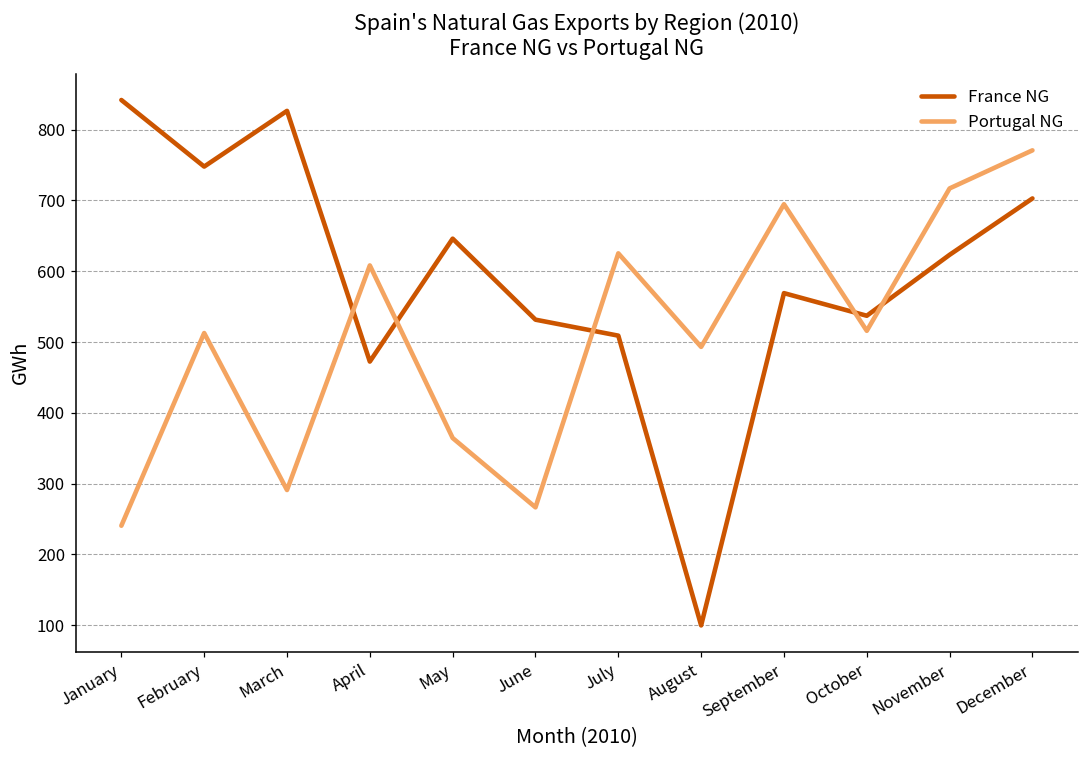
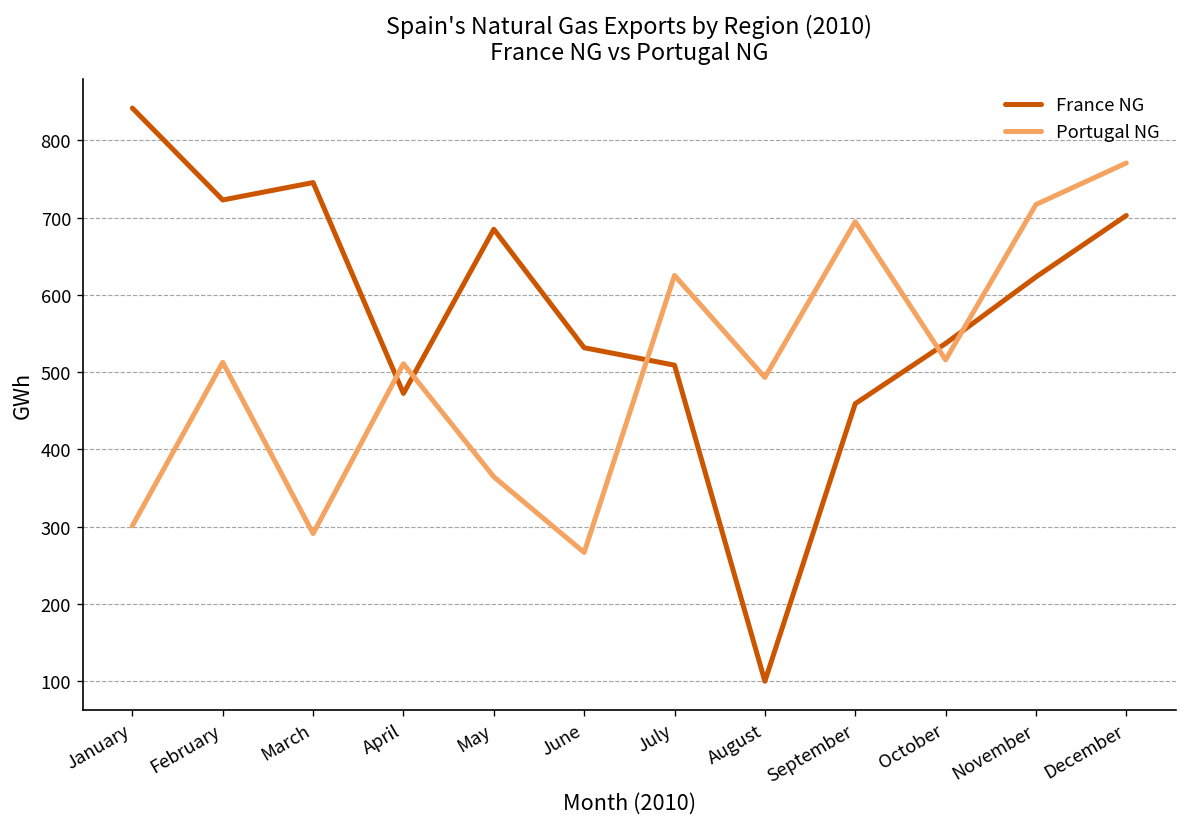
  {
    "France NG": {
      "January": 840,
-     "February": 750,
-     "March": 830,
+     "February": 720,
+     "March": 750,
      "April": 470,
-     "May": 650,
+     "May": 680,
      "June": 530,
      "July": 510,
      "August": 100,
-     "September": 570,
+     "September": 460,
      "October": 540,
      "November": 620,
      "December": 700
    },
    "Portugal NG": {
-     "January": 240,
+     "January": 300,
      "February": 510,
      "March": 290,
-     "April": 610,
+     "April": 510,
      "May": 360,
      "June": 270,
      "July": 630,
      "August": 490,
      "September": 690,
      "October": 520,
      "November": 720,
      "December": 770
    }
  }
